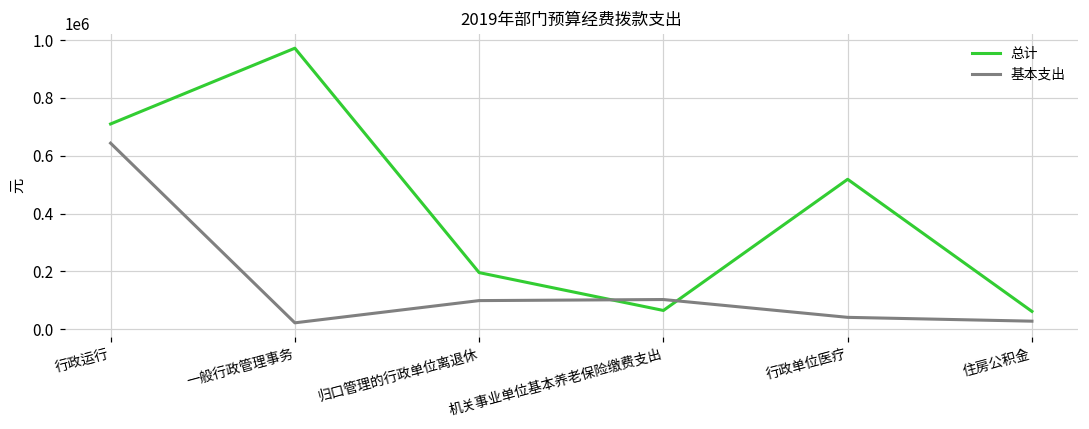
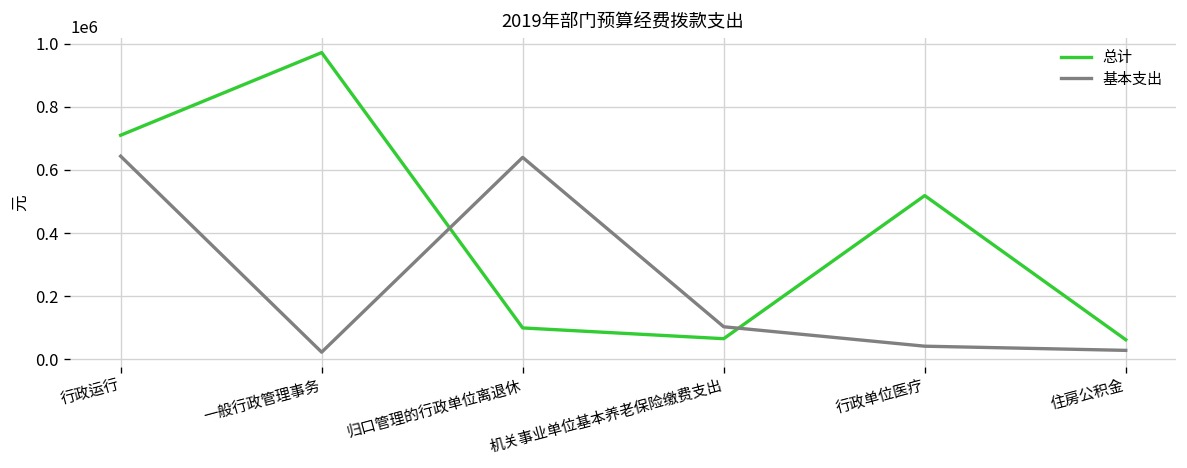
  {
    "总计": {
      "行政运行": 710000,
      "一般行政管理事务": 970000,
-     "归口管理的行政单位离退休": 200000,
+     "归口管理的行政单位离退休": 100000,
      "机关事业单位基本养老保险缴费支出": 60000,
      "行政单位医疗": 520000,
      "住房公积金": 60000
    },
    "基本支出": {
      "行政运行": 640000,
      "一般行政管理事务": 20000,
-     "归口管理的行政单位离退休": 100000,
+     "归口管理的行政单位离退休": 640000,
      "机关事业单位基本养老保险缴费支出": 100000,
      "行政单位医疗": 40000,
      "住房公积金": 30000
    }
  }
